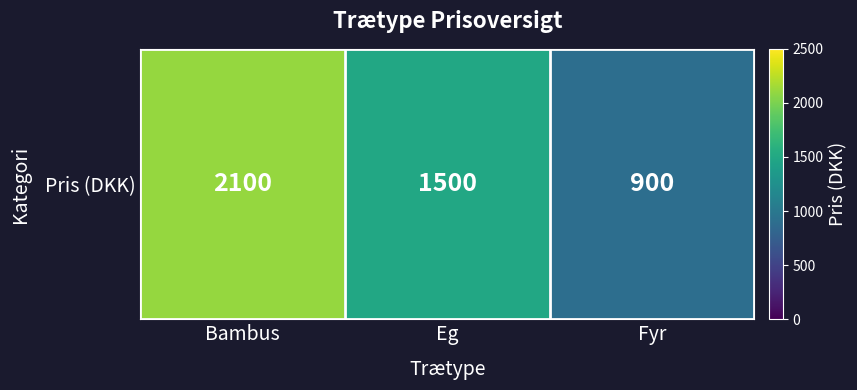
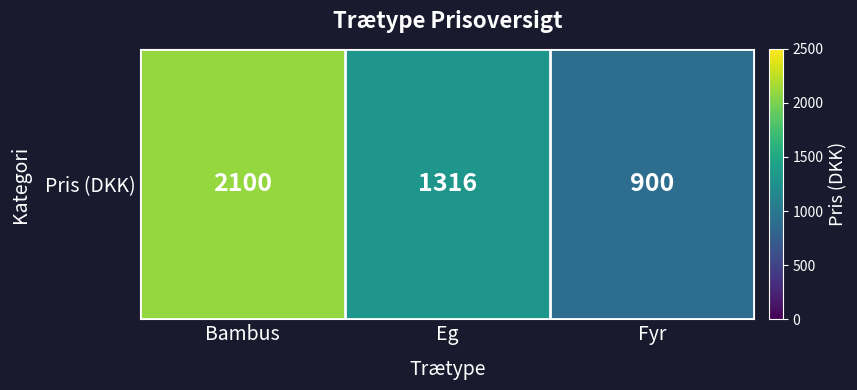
  {
    "Pris (DKK)": {
      "Bambus": 2100,
-     "Eg": 1500,
+     "Eg": 1316,
      "Fyr": 900
    }
  }
